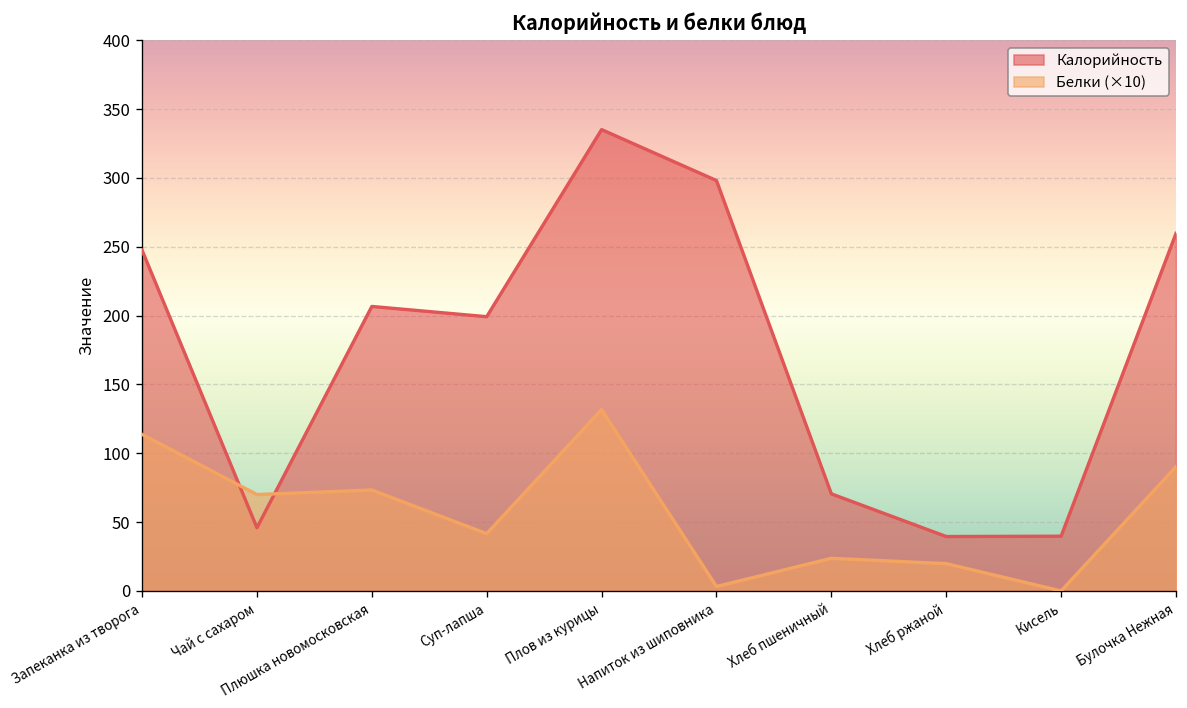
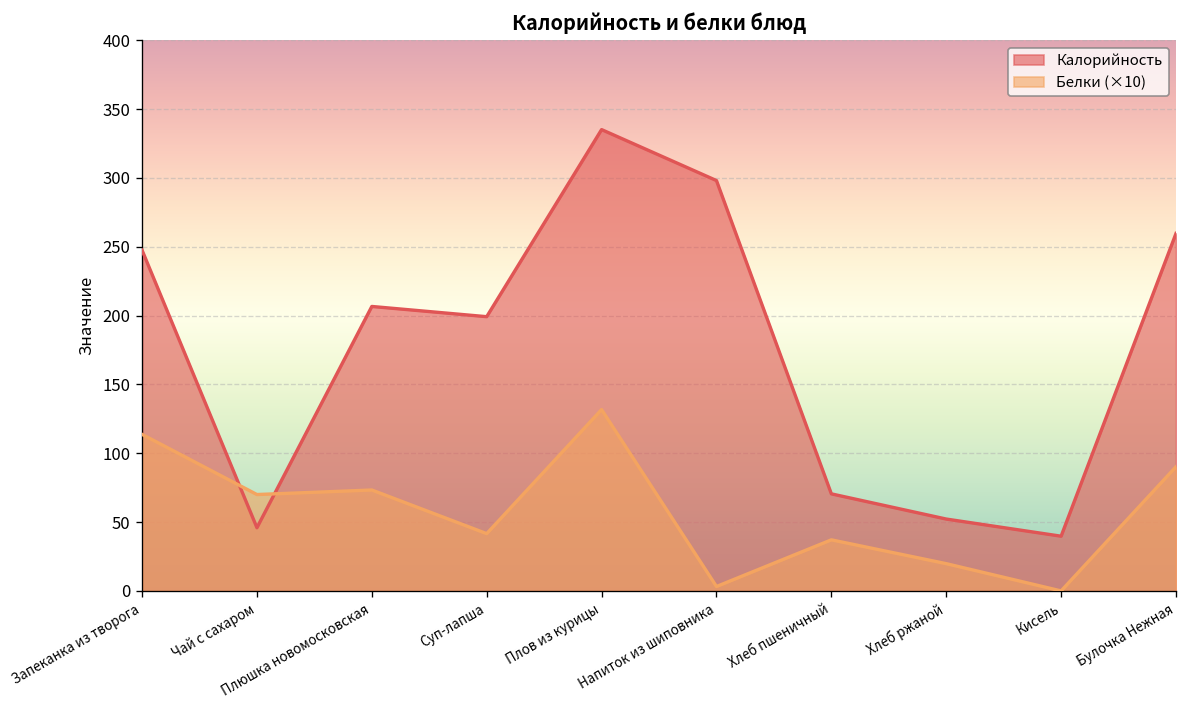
  {
    "Калорийность": {
      "Запеканка из творога": 247,
      "Чай с сахаром": 46,
      "Плюшка новомосковская": 207,
      "Суп-лапша": 199,
      "Плов из курицы": 335,
      "Напиток из шиповника": 298,
      "Хлеб пшеничный": 71,
-     "Хлеб ржаной": 40,
+     "Хлеб ржаной": 52,
      "Кисель": 40,
      "Булочка Нежная": 260
    },
    "Белки (×10)": {
      "Запеканка из творога": 114,
      "Чай с сахаром": 70,
      "Плюшка новомосковская": 73,
      "Суп-лапша": 42,
      "Плов из курицы": 132,
      "Напиток из шиповника": 3,
-     "Хлеб пшеничный": 24,
+     "Хлеб пшеничный": 37,
      "Хлеб ржаной": 20,
      "Кисель": 0,
      "Булочка Нежная": 90
    }
  }
